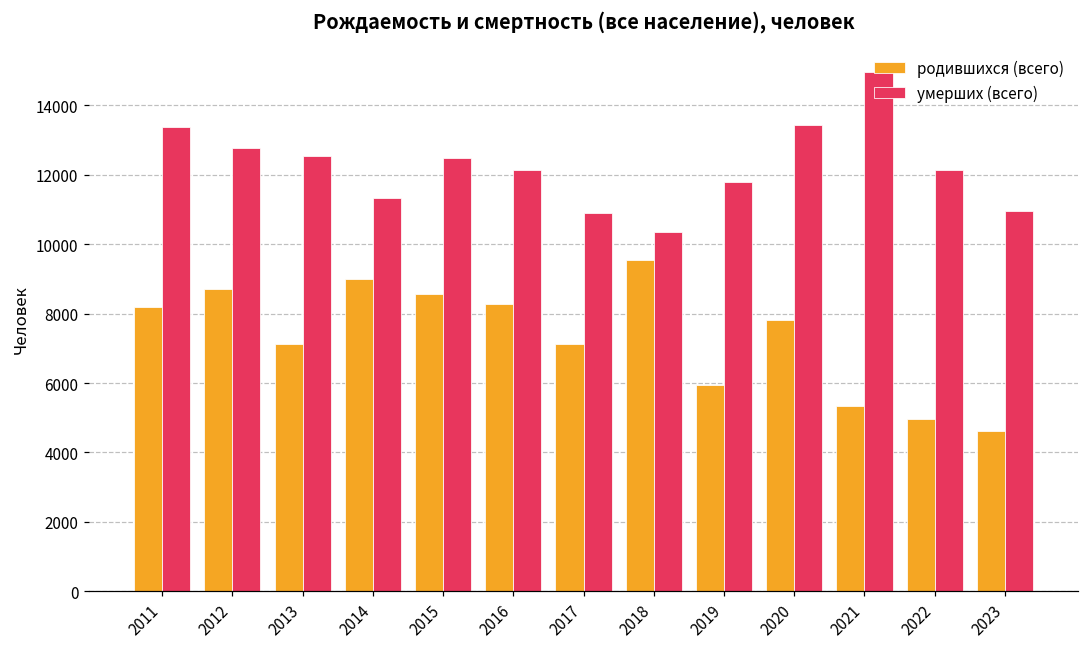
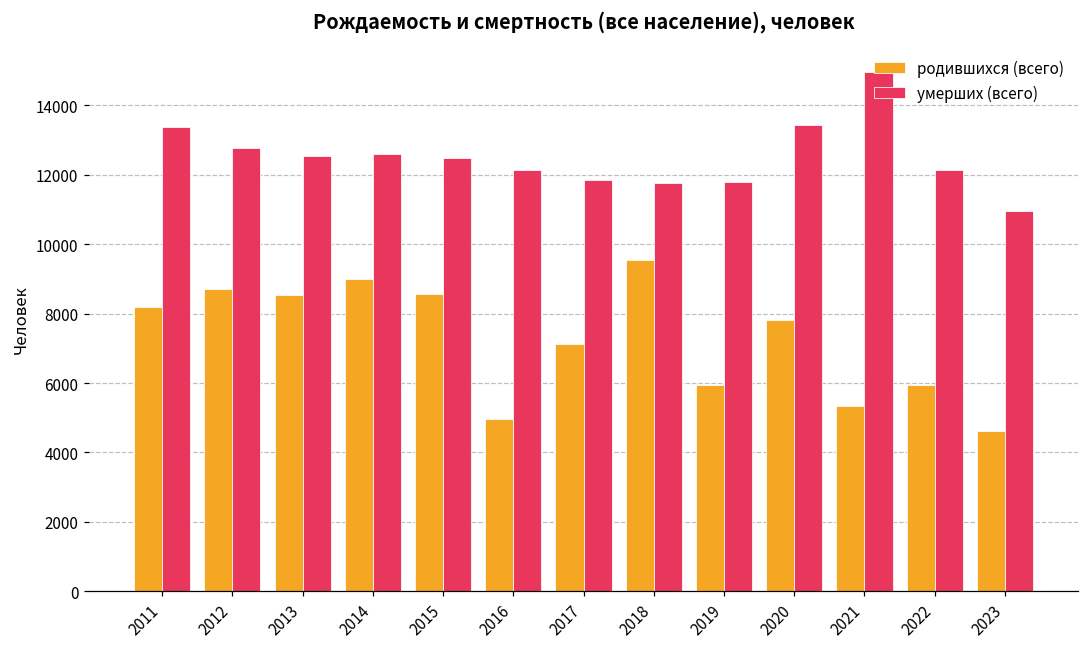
  {
    "родившихся (всего)": {
      "2011": 8200,
      "2012": 8700,
-     "2013": 7100,
+     "2013": 8500,
      "2014": 9000,
      "2015": 8600,
-     "2016": 8300,
+     "2016": 5000,
      "2017": 7100,
      "2018": 9600,
      "2019": 5900,
      "2020": 7800,
      "2021": 5300,
-     "2022": 5000,
+     "2022": 6000,
      "2023": 4600
    },
    "умерших (всего)": {
      "2011": 13400,
      "2012": 12800,
      "2013": 12500,
-     "2014": 11300,
+     "2014": 12600,
      "2015": 12500,
      "2016": 12100,
-     "2017": 10900,
-     "2018": 10300,
+     "2017": 11900,
+     "2018": 11800,
      "2019": 11800,
      "2020": 13400,
      "2021": 15000,
      "2022": 12200,
      "2023": 10900
    }
  }
